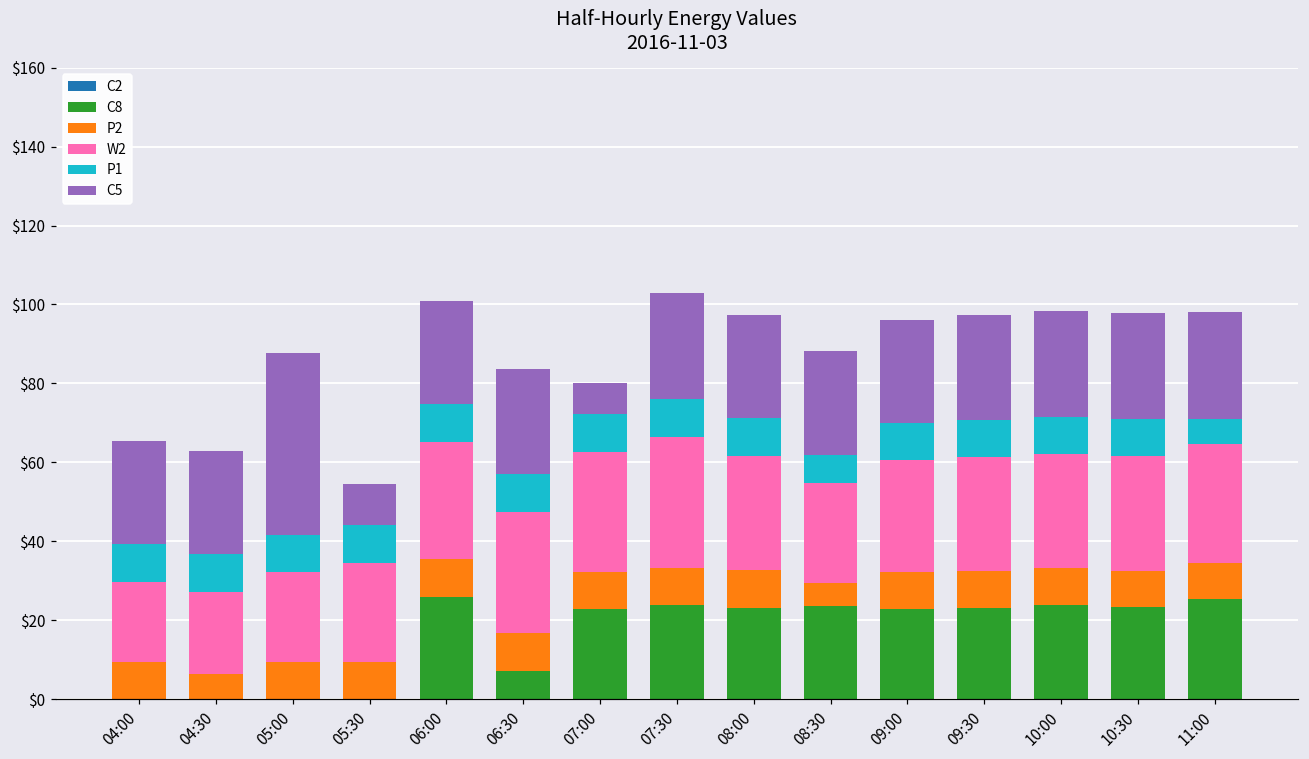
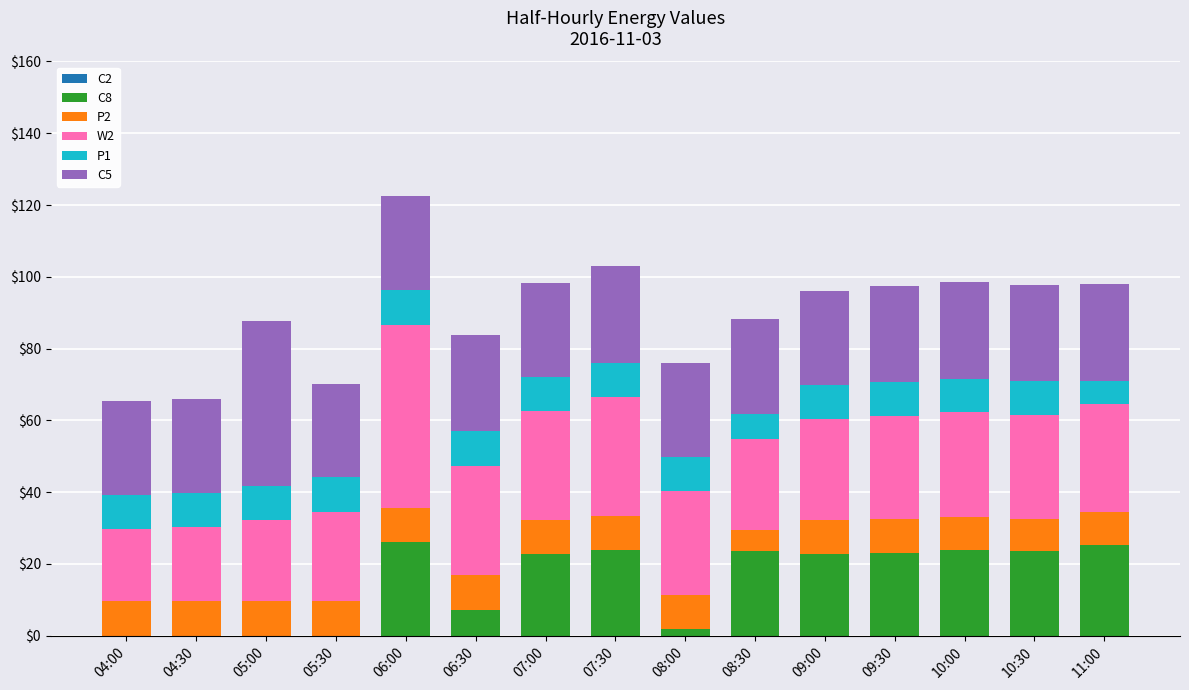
  {
    "C2": {
      "04:00": "$0",
      "04:30": "$0",
      "05:00": "$0",
      "05:30": "$0",
      "06:00": "$0",
      "06:30": "$0",
      "07:00": "$0",
      "07:30": "$0",
      "08:00": "$0",
      "08:30": "$0",
      "09:00": "$0",
      "09:30": "$0",
      "10:00": "$0",
      "10:30": "$0",
      "11:00": "$0"
    },
    "C8": {
      "04:00": "$0",
      "04:30": "$0",
      "05:00": "$0",
      "05:30": "$0",
      "06:00": "$26",
      "06:30": "$7",
      "07:00": "$23",
      "07:30": "$24",
-     "08:00": "$23",
+     "08:00": "$2",
      "08:30": "$24",
      "09:00": "$23",
      "09:30": "$23",
      "10:00": "$24",
      "10:30": "$23",
      "11:00": "$25"
    },
    "P2": {
      "04:00": "$10",
-     "04:30": "$6",
+     "04:30": "$10",
      "05:00": "$10",
      "05:30": "$10",
      "06:00": "$10",
      "06:30": "$10",
      "07:00": "$10",
      "07:30": "$10",
      "08:00": "$10",
      "08:30": "$6",
      "09:00": "$9",
      "09:30": "$9",
      "10:00": "$9",
      "10:30": "$9",
      "11:00": "$9"
    },
    "W2": {
      "04:00": "$20",
      "04:30": "$21",
      "05:00": "$23",
      "05:30": "$25",
-     "06:00": "$30",
+     "06:00": "$51",
      "06:30": "$31",
      "07:00": "$30",
      "07:30": "$33",
      "08:00": "$29",
      "08:30": "$25",
      "09:00": "$28",
      "09:30": "$29",
      "10:00": "$29",
      "10:30": "$29",
      "11:00": "$30"
    },
    "P1": {
      "04:00": "$10",
      "04:30": "$10",
      "05:00": "$10",
      "05:30": "$10",
      "06:00": "$10",
      "06:30": "$10",
      "07:00": "$10",
      "07:30": "$10",
      "08:00": "$10",
      "08:30": "$7",
      "09:00": "$9",
      "09:30": "$9",
      "10:00": "$9",
      "10:30": "$9",
      "11:00": "$6"
    },
    "C5": {
      "04:00": "$26",
      "04:30": "$26",
      "05:00": "$46",
-     "05:30": "$10",
+     "05:30": "$26",
      "06:00": "$26",
      "06:30": "$27",
-     "07:00": "$8",
+     "07:00": "$26",
      "07:30": "$27",
      "08:00": "$26",
      "08:30": "$26",
      "09:00": "$26",
      "09:30": "$27",
      "10:00": "$27",
      "10:30": "$27",
      "11:00": "$27"
    }
  }
